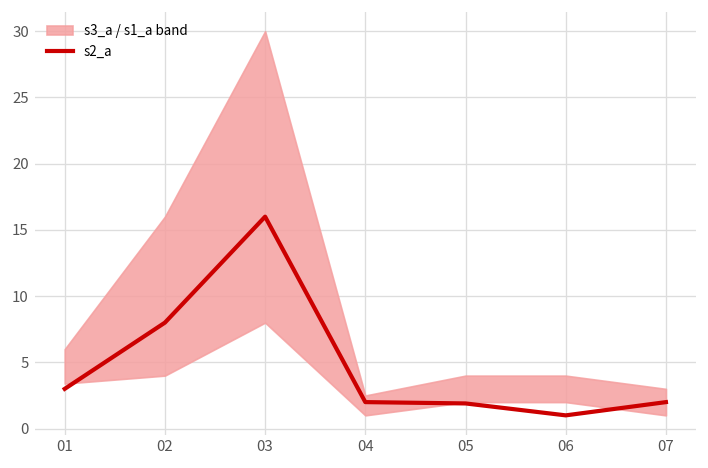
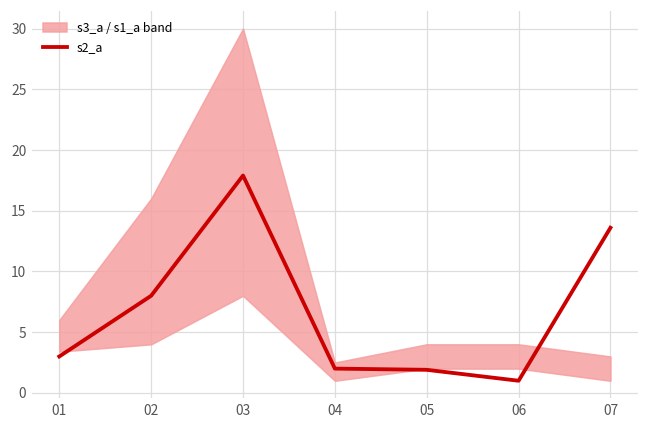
  {
    "s2_a": {
      "01": 3.0,
      "02": 8.0,
-     "03": 16.0,
+     "03": 17.9,
      "04": 2.0,
      "05": 1.9,
      "06": 1.0,
-     "07": 2.0
+     "07": 13.6
    }
  }
